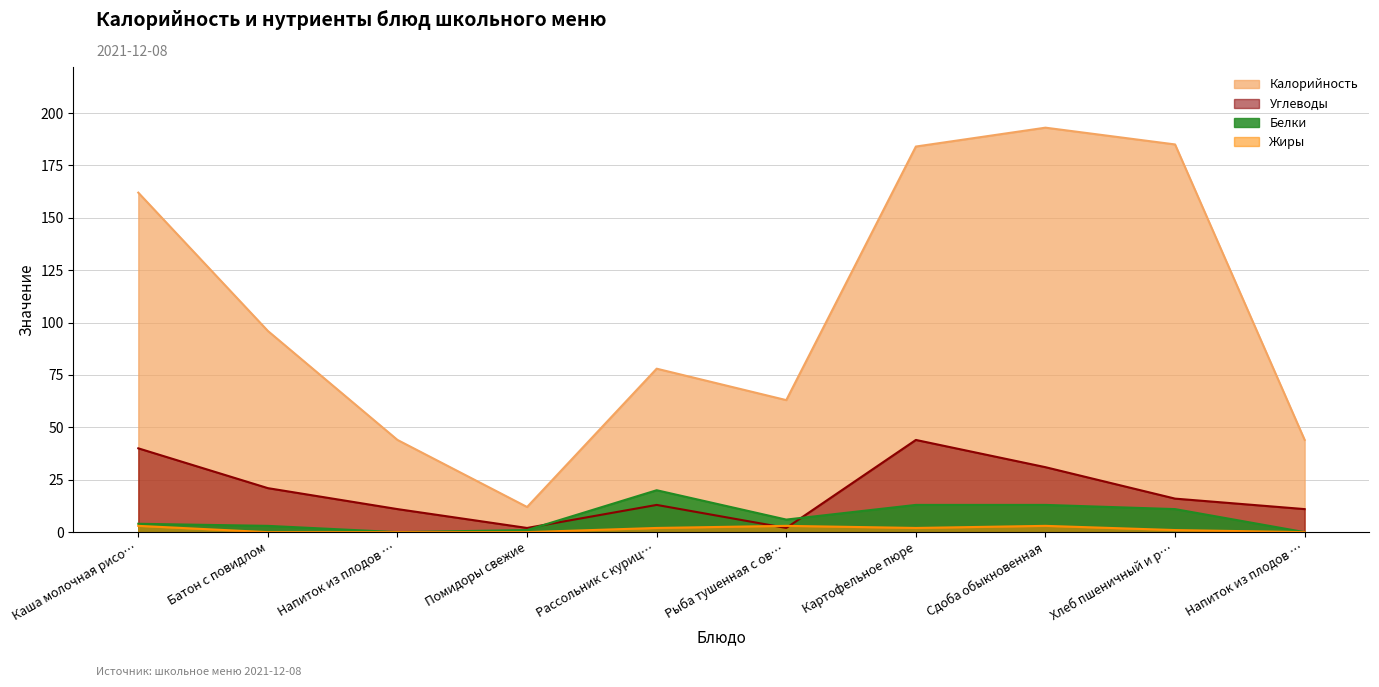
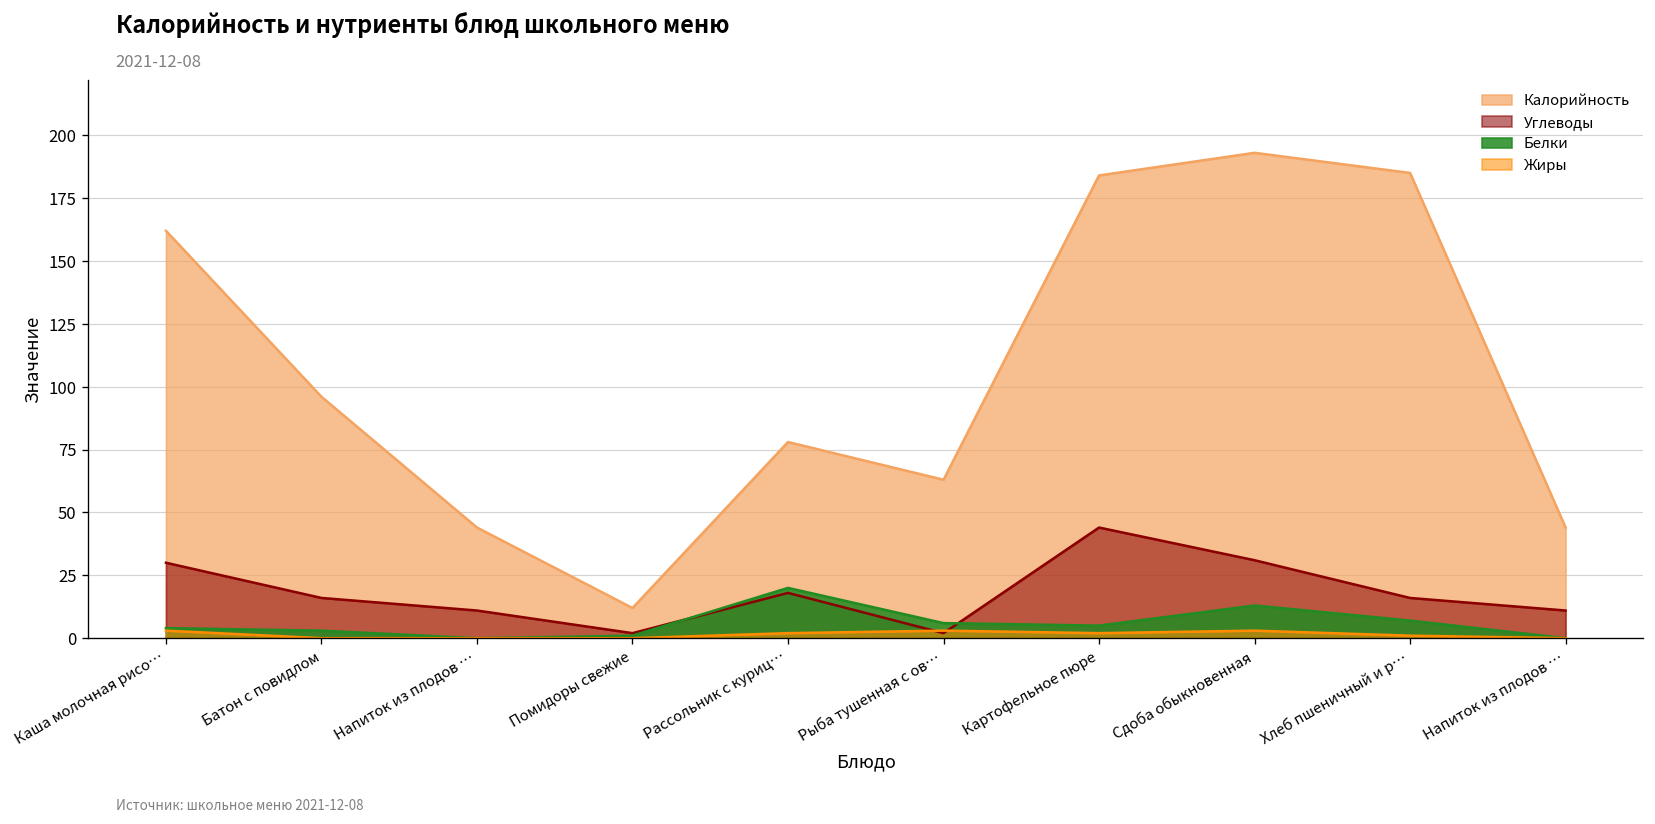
  {
    "Углеводы": {
-     "Каша молочная рисо…": 40,
-     "Батон с повидлом": 21,
-     "Рассольник с куриц…": 13,
+     "Каша молочная рисо…": 30,
+     "Батон с повидлом": 16,
+     "Рассольник с куриц…": 18,
      "Картофельное пюре": 44,
      "Сдоба обыкновенная": 31,
      "Хлеб пшеничный и р…": 16
    },
    "Белки": {
      "Батон с повидлом": 3,
      "Рассольник с куриц…": 20,
      "Рыба тушенная с ов…": 6,
-     "Картофельное пюре": 13,
+     "Картофельное пюре": 5,
      "Сдоба обыкновенная": 13,
-     "Хлеб пшеничный и р…": 11
+     "Хлеб пшеничный и р…": 7
    }
  }
